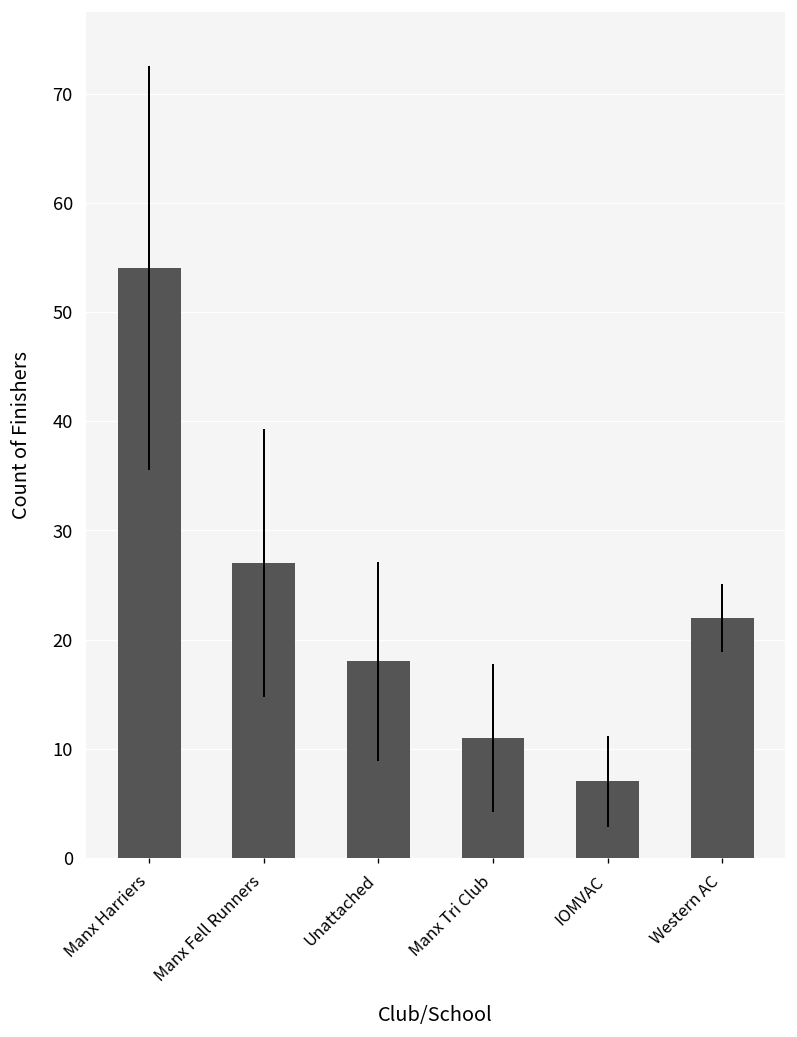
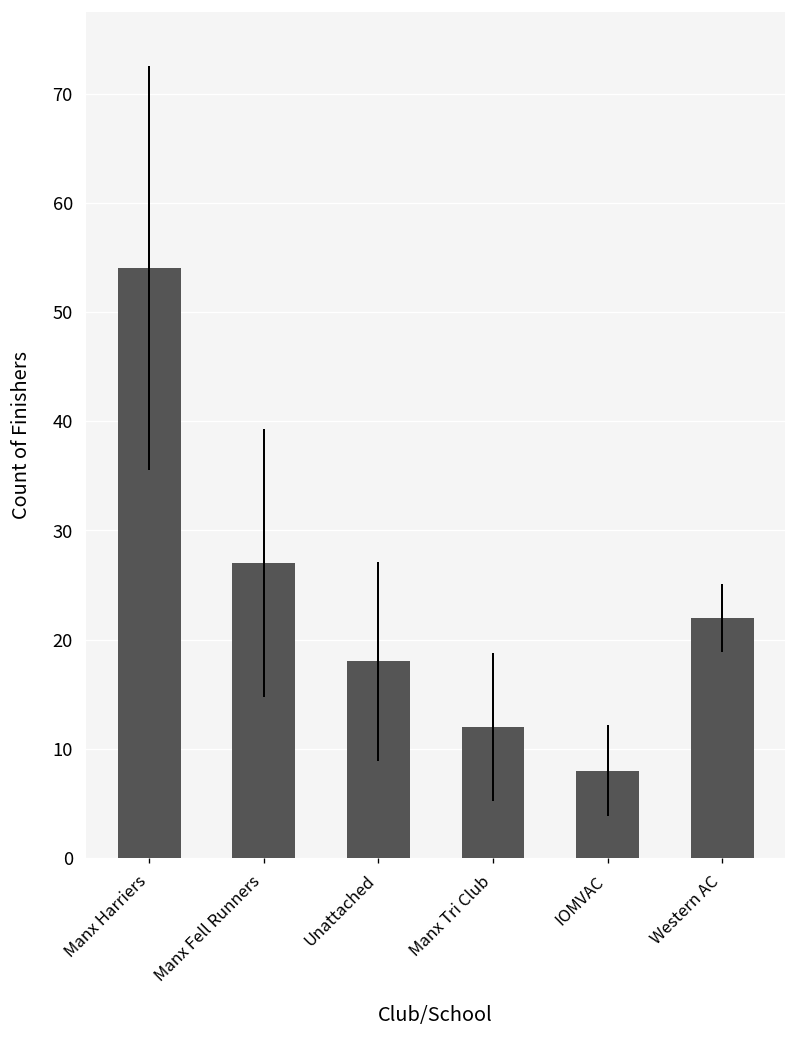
  {
    "Manx Harriers": 54,
    "Manx Fell Runners": 27,
    "Unattached": 18,
-   "Manx Tri Club": 11,
-   "IOMVAC": 7,
+   "Manx Tri Club": 12,
+   "IOMVAC": 8,
    "Western AC": 22
  }
